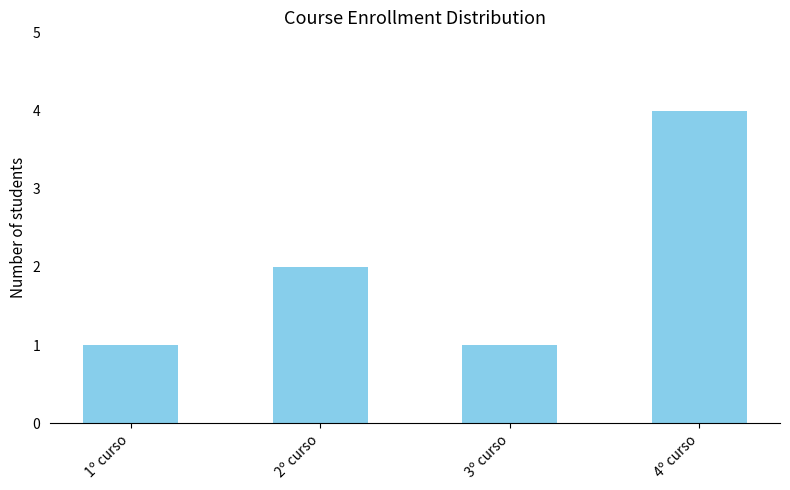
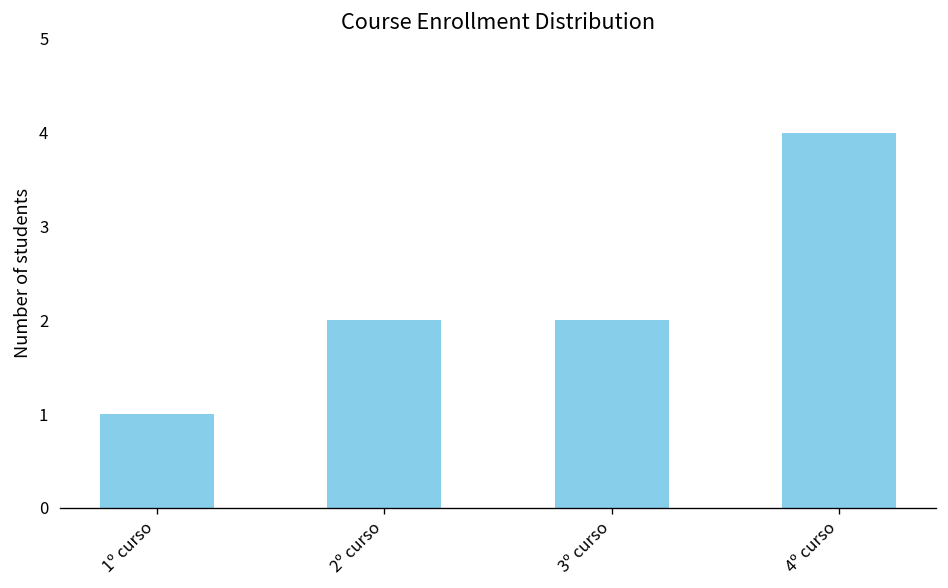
  {
    "1º curso": 1,
    "2º curso": 2,
-   "3º curso": 1,
+   "3º curso": 2,
    "4º curso": 4
  }
